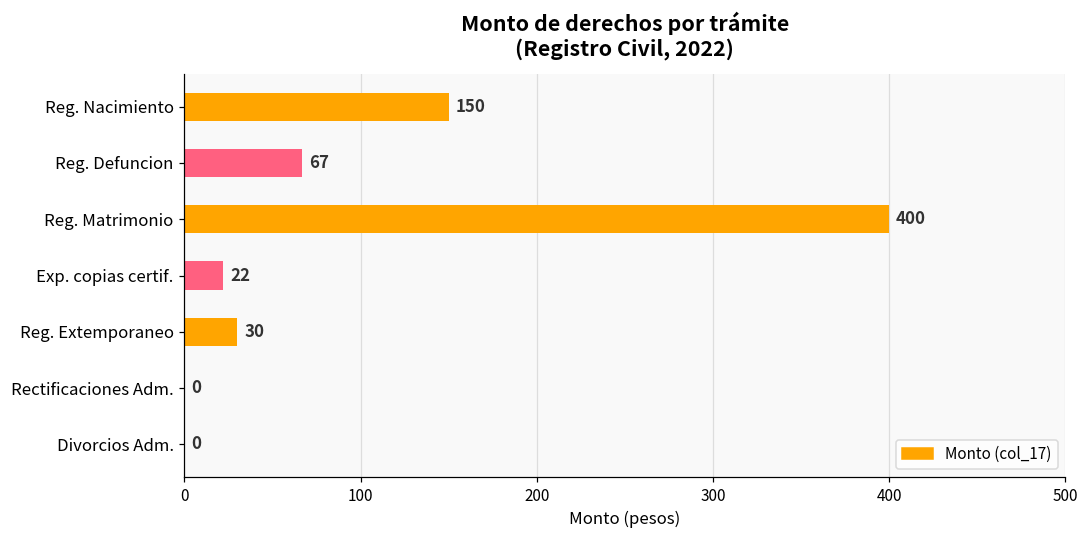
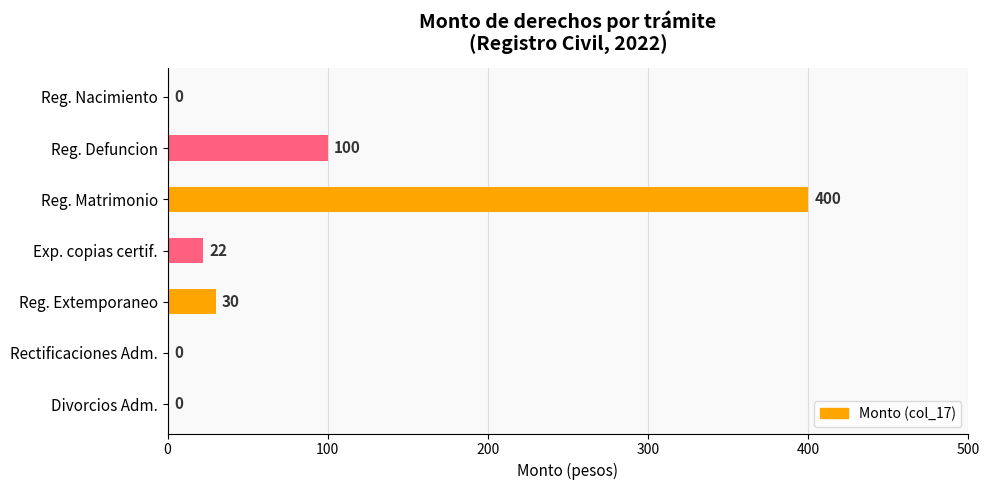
  {
-   "Reg. Nacimiento": 150,
-   "Reg. Defuncion": 67,
+   "Reg. Nacimiento": 0,
+   "Reg. Defuncion": 100,
    "Reg. Matrimonio": 400,
    "Exp. copias certif.": 22,
    "Reg. Extemporaneo": 30,
    "Rectificaciones Adm.": 0,
    "Divorcios Adm.": 0
  }
